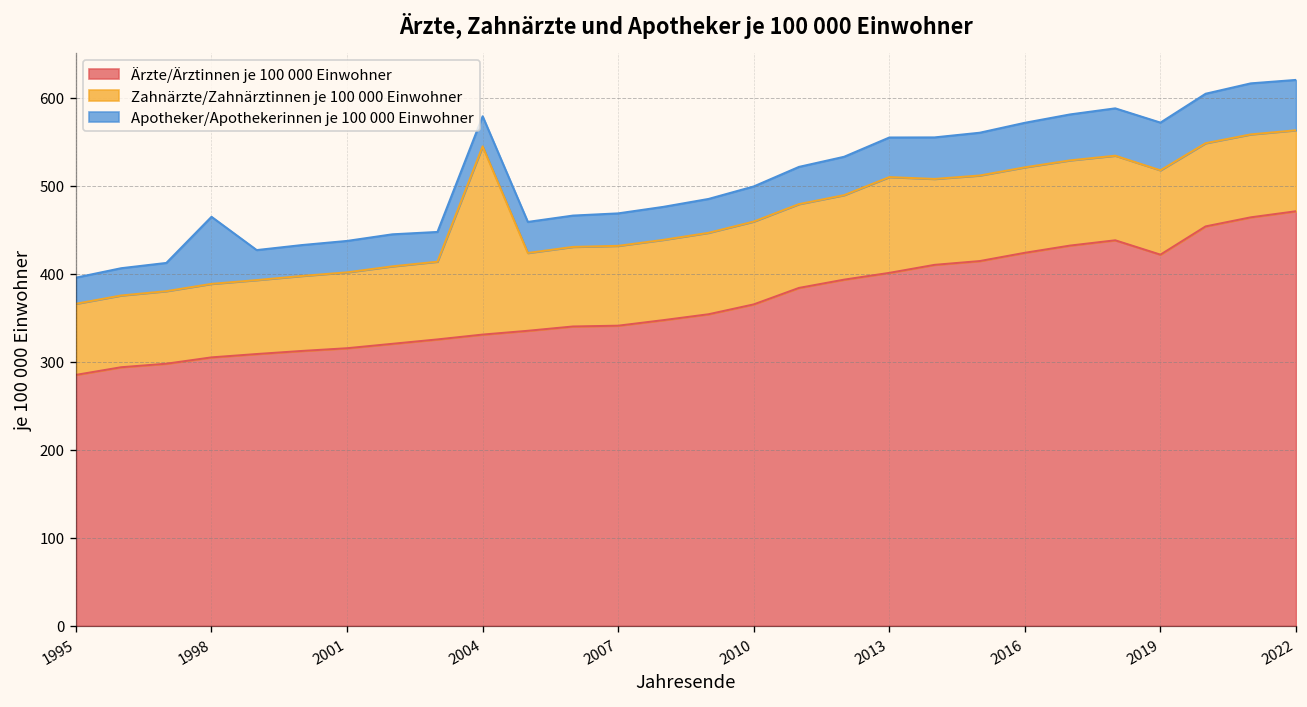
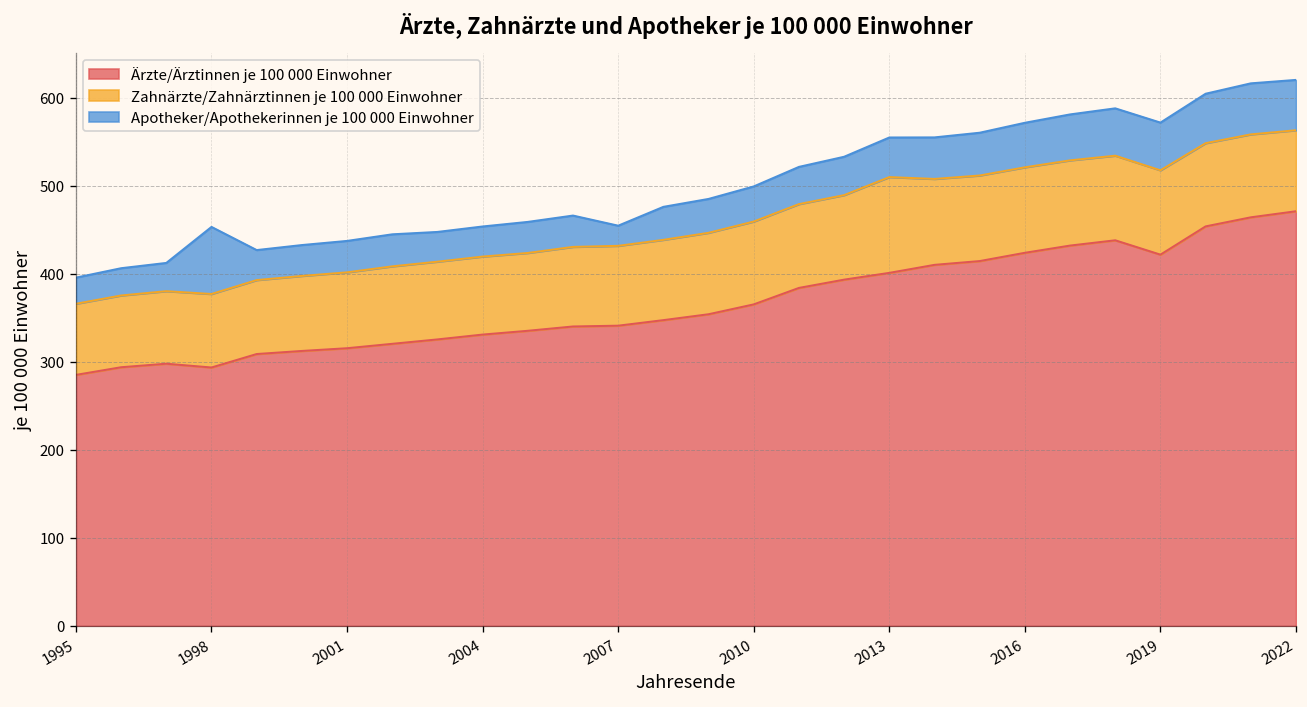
  {
    "Ärzte/Ärztinnen je 100 000 Einwohner": {
      "1995": 290,
-     "1998": 310,
+     "1998": 290,
      "2001": 320,
      "2004": 330,
      "2007": 340,
      "2010": 370,
      "2013": 400,
      "2016": 420,
      "2019": 420,
      "2022": 470
    },
    "Zahnärzte/Zahnärztinnen je 100 000 Einwohner": {
      "1995": 80,
      "1998": 80,
      "2001": 90,
-     "2004": 210,
+     "2004": 90,
      "2007": 90,
      "2010": 90,
      "2013": 110,
      "2016": 100,
      "2019": 100,
      "2022": 90
    },
    "Apotheker/Apothekerinnen je 100 000 Einwohner": {
      "1995": 30,
      "1998": 80,
      "2001": 40,
      "2004": 30,
-     "2007": 40,
+     "2007": 20,
      "2010": 40,
      "2013": 50,
      "2016": 50,
      "2019": 50,
      "2022": 60
    }
  }
